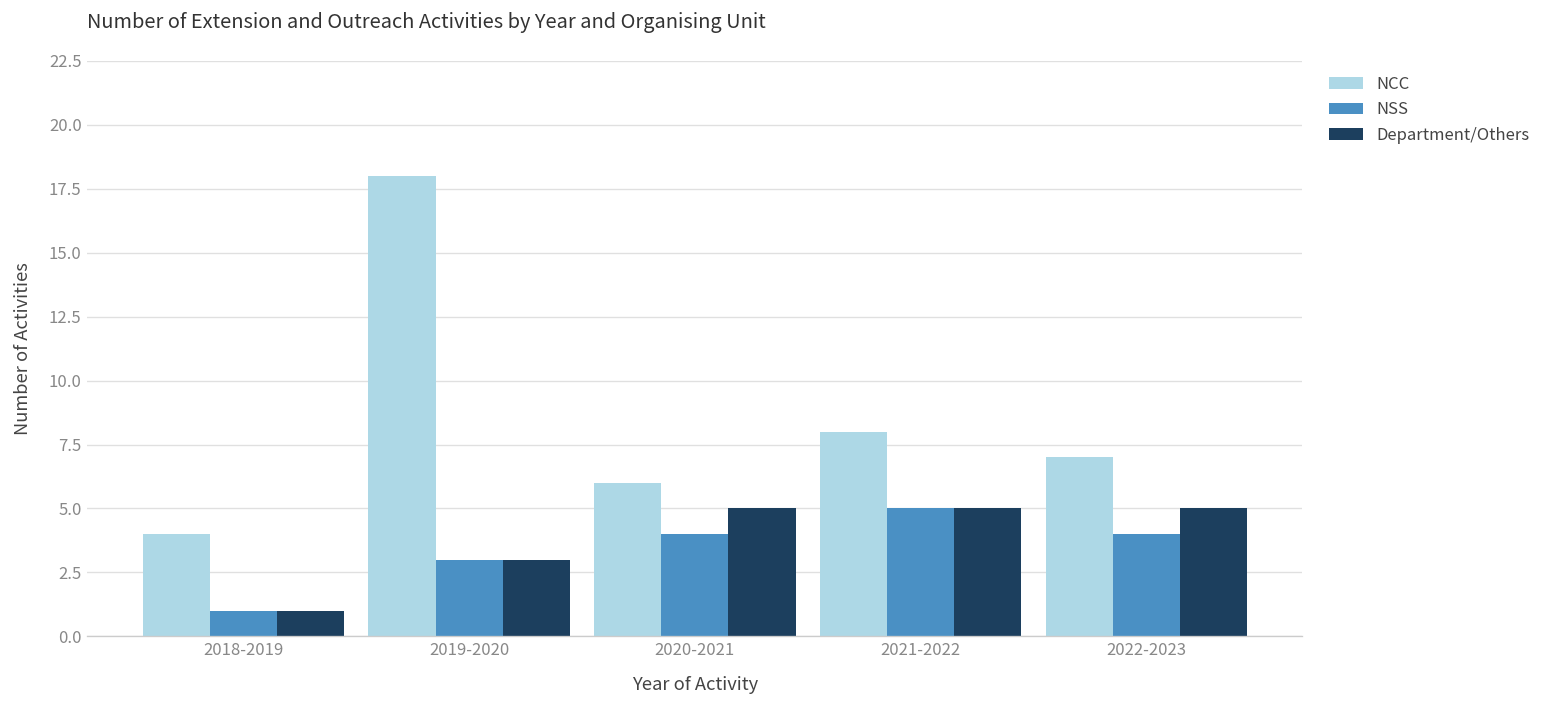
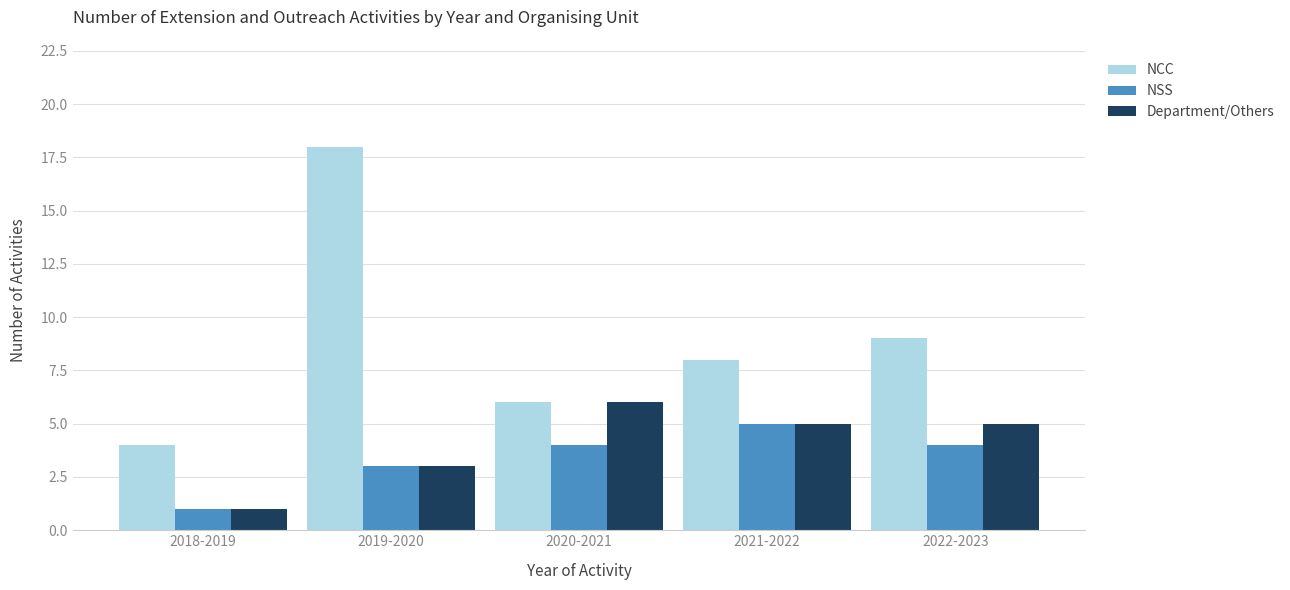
  {
    "NCC": {
      "2018-2019": 4,
      "2019-2020": 18,
      "2020-2021": 6,
      "2021-2022": 8,
-     "2022-2023": 7
+     "2022-2023": 9
    },
    "NSS": {
      "2018-2019": 1,
      "2019-2020": 3,
      "2020-2021": 4,
      "2021-2022": 5,
      "2022-2023": 4
    },
    "Department/Others": {
      "2018-2019": 1,
      "2019-2020": 3,
-     "2020-2021": 5,
+     "2020-2021": 6,
      "2021-2022": 5,
      "2022-2023": 5
    }
  }
